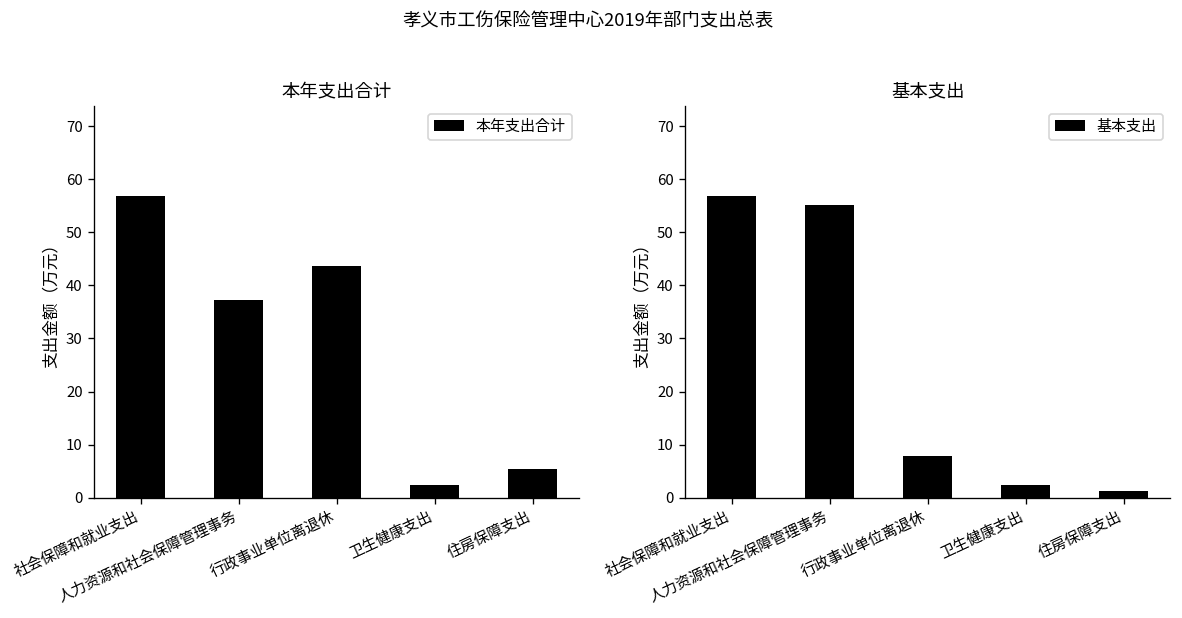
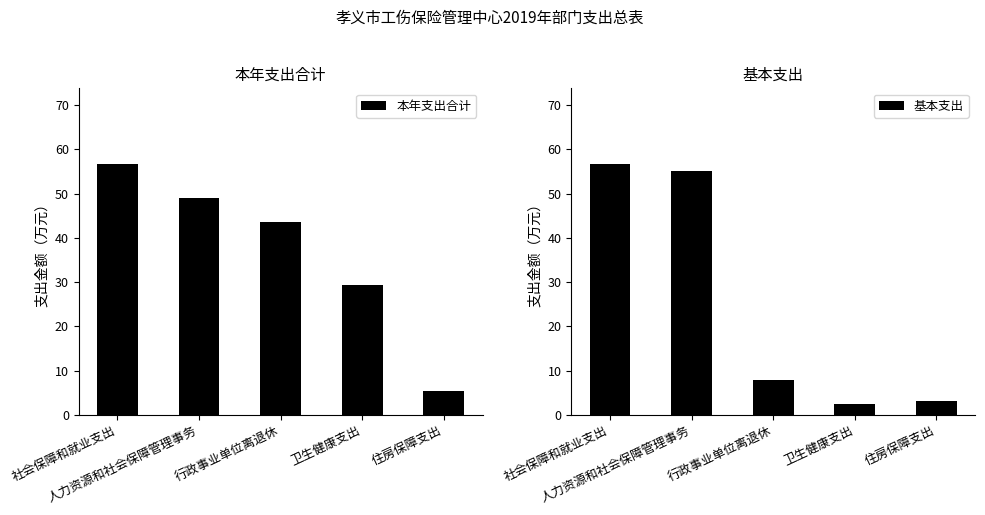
  {
    "本年支出合计": {
      "社会保障和就业支出": 57,
-     "人力资源和社会保障管理事务": 37,
+     "人力资源和社会保障管理事务": 49,
      "行政事业单位离退休": 44,
-     "卫生健康支出": 2,
+     "卫生健康支出": 29,
      "住房保障支出": 5
    },
    "基本支出": {
      "社会保障和就业支出": 57,
      "人力资源和社会保障管理事务": 55,
      "行政事业单位离退休": 8,
      "卫生健康支出": 2,
-     "住房保障支出": 1
+     "住房保障支出": 3
    }
  }
